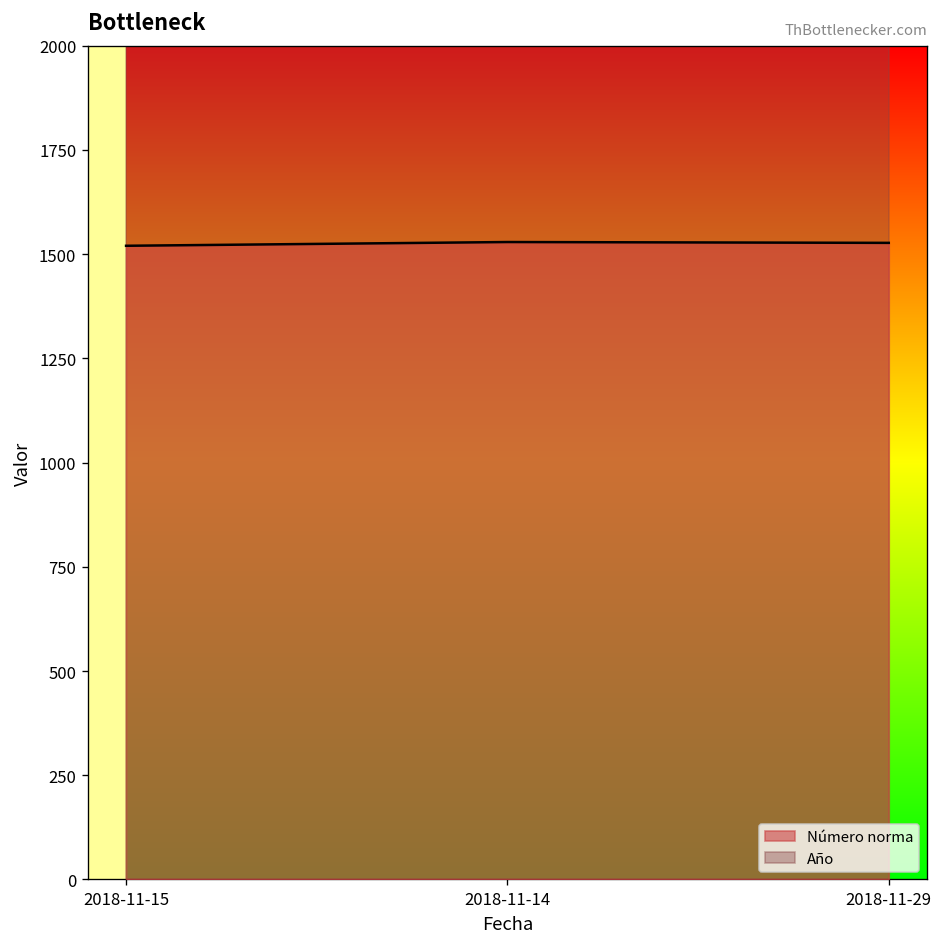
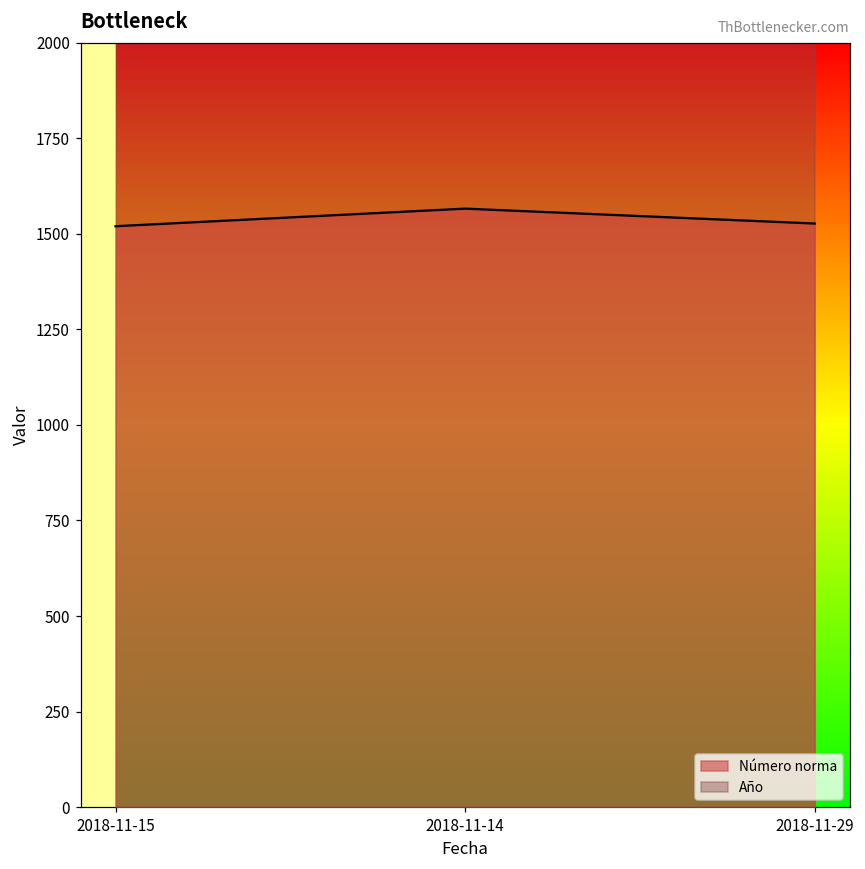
  {
    "Número norma": {
      "2018-11-15": 1520,
-     "2018-11-14": 1530,
+     "2018-11-14": 1570,
      "2018-11-29": 1530
    }
  }
